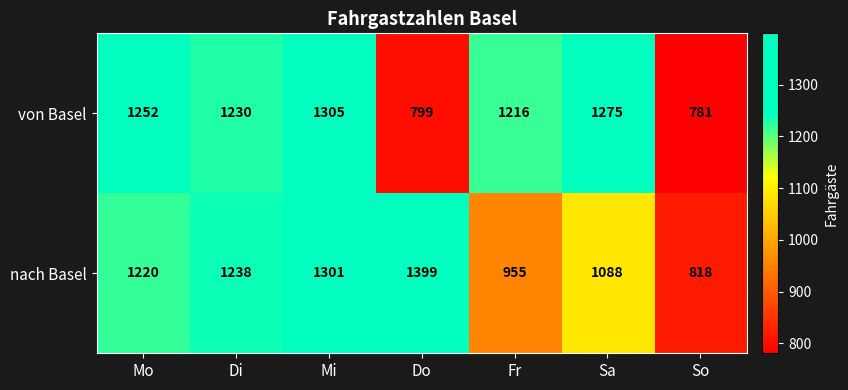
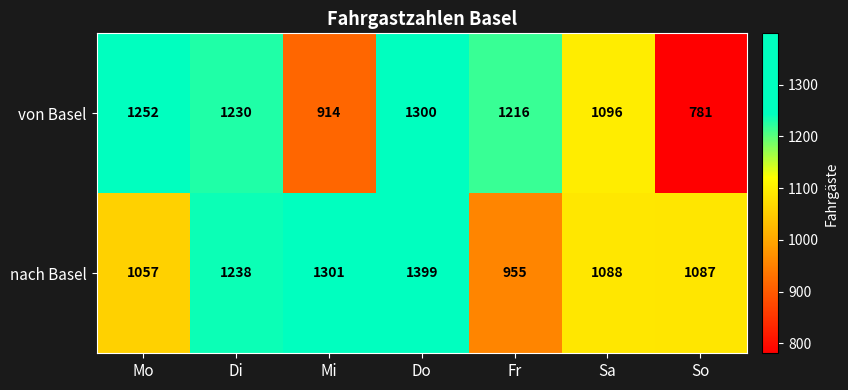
  {
    "von Basel": {
      "Mo": 1252,
      "Di": 1230,
-     "Mi": 1305,
-     "Do": 799,
+     "Mi": 914,
+     "Do": 1300,
      "Fr": 1216,
-     "Sa": 1275,
+     "Sa": 1096,
      "So": 781
    },
    "nach Basel": {
-     "Mo": 1220,
+     "Mo": 1057,
      "Di": 1238,
      "Mi": 1301,
      "Do": 1399,
      "Fr": 955,
      "Sa": 1088,
-     "So": 818
+     "So": 1087
    }
  }
